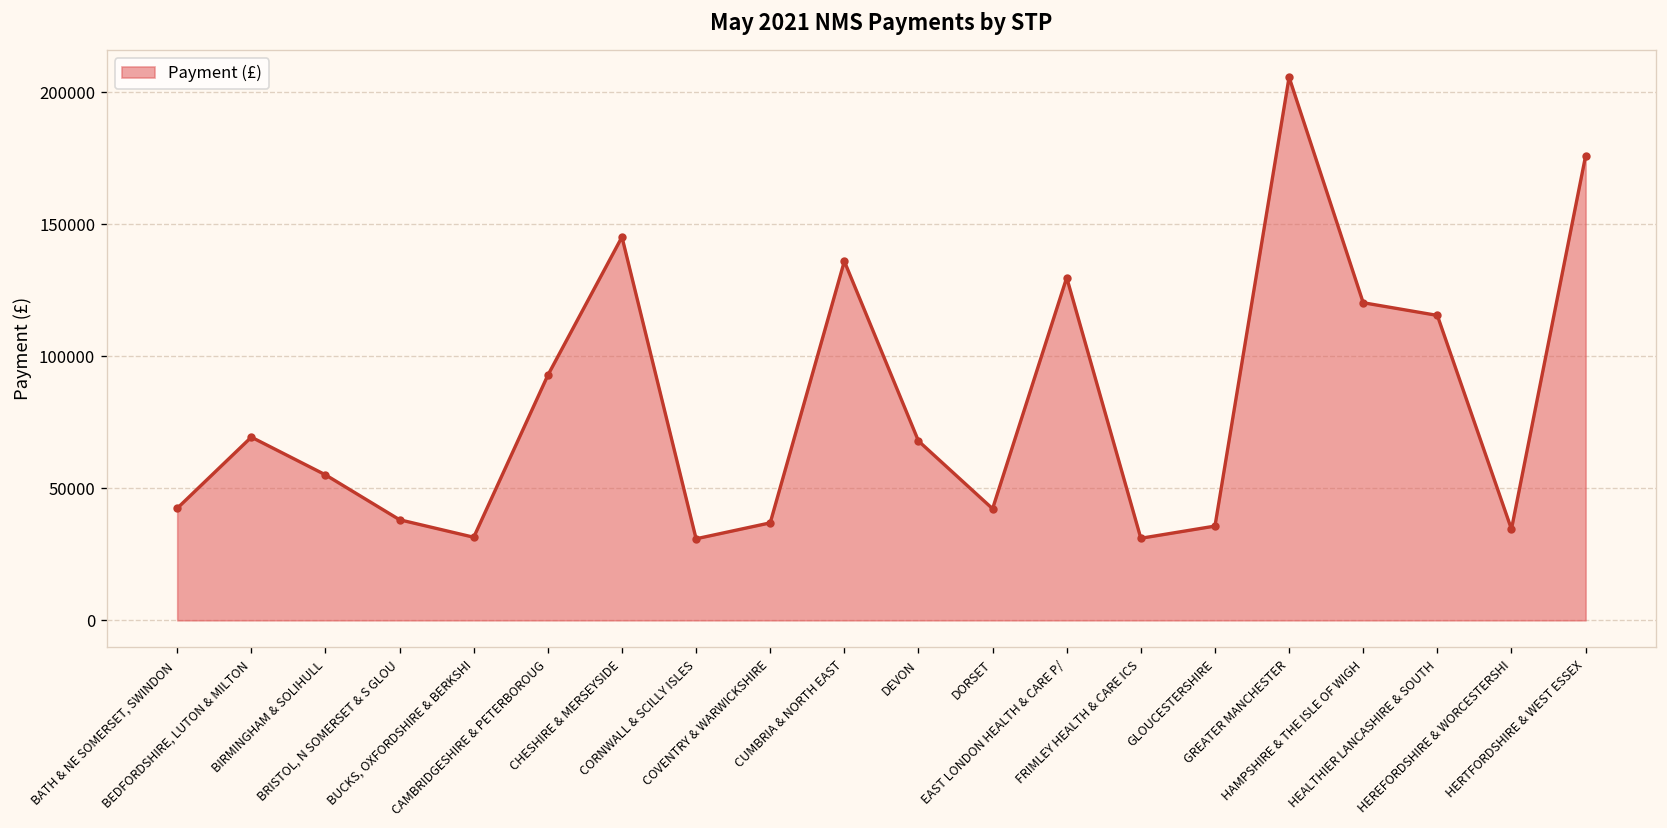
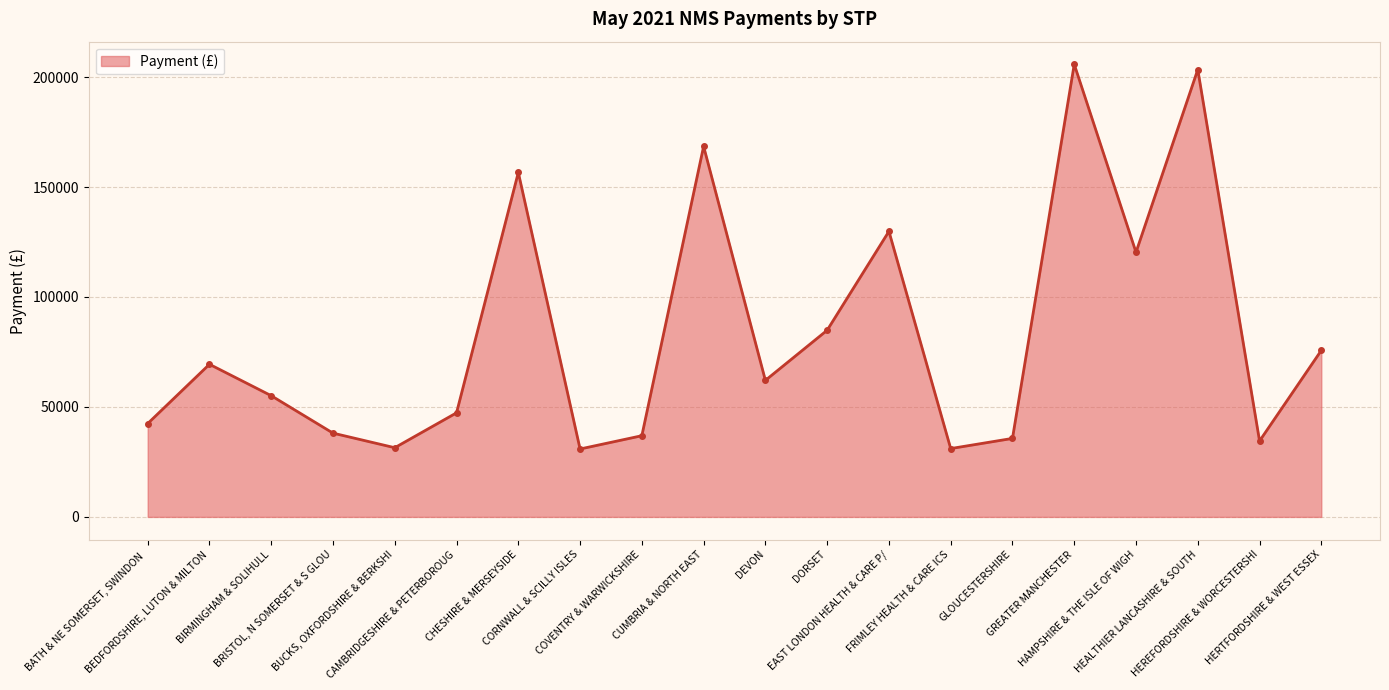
  {
    "BATH & NE SOMERSET, SWINDON": 42000,
    "BEDFORDSHIRE, LUTON & MILTON": 69000,
    "BIRMINGHAM & SOLIHULL": 55000,
    "BRISTOL, N SOMERSET & S GLOU": 38000,
    "BUCKS, OXFORDSHIRE & BERKSHI": 31000,
-   "CAMBRIDGESHIRE & PETERBOROUG": 93000,
-   "CHESHIRE & MERSEYSIDE": 145000,
+   "CAMBRIDGESHIRE & PETERBOROUG": 47000,
+   "CHESHIRE & MERSEYSIDE": 157000,
    "CORNWALL & SCILLY ISLES": 31000,
    "COVENTRY & WARWICKSHIRE": 37000,
-   "CUMBRIA & NORTH EAST": 136000,
-   "DEVON": 68000,
-   "DORSET": 42000,
+   "CUMBRIA & NORTH EAST": 168000,
+   "DEVON": 62000,
+   "DORSET": 85000,
    "EAST LONDON HEALTH & CARE P/": 130000,
    "FRIMLEY HEALTH & CARE ICS": 31000,
    "GLOUCESTERSHIRE": 36000,
    "GREATER MANCHESTER": 206000,
    "HAMPSHIRE & THE ISLE OF WIGH": 120000,
-   "HEALTHIER LANCASHIRE & SOUTH": 116000,
+   "HEALTHIER LANCASHIRE & SOUTH": 203000,
    "HEREFORDSHIRE & WORCESTERSHI": 35000,
-   "HERTFORDSHIRE & WEST ESSEX": 176000
+   "HERTFORDSHIRE & WEST ESSEX": 76000
  }
